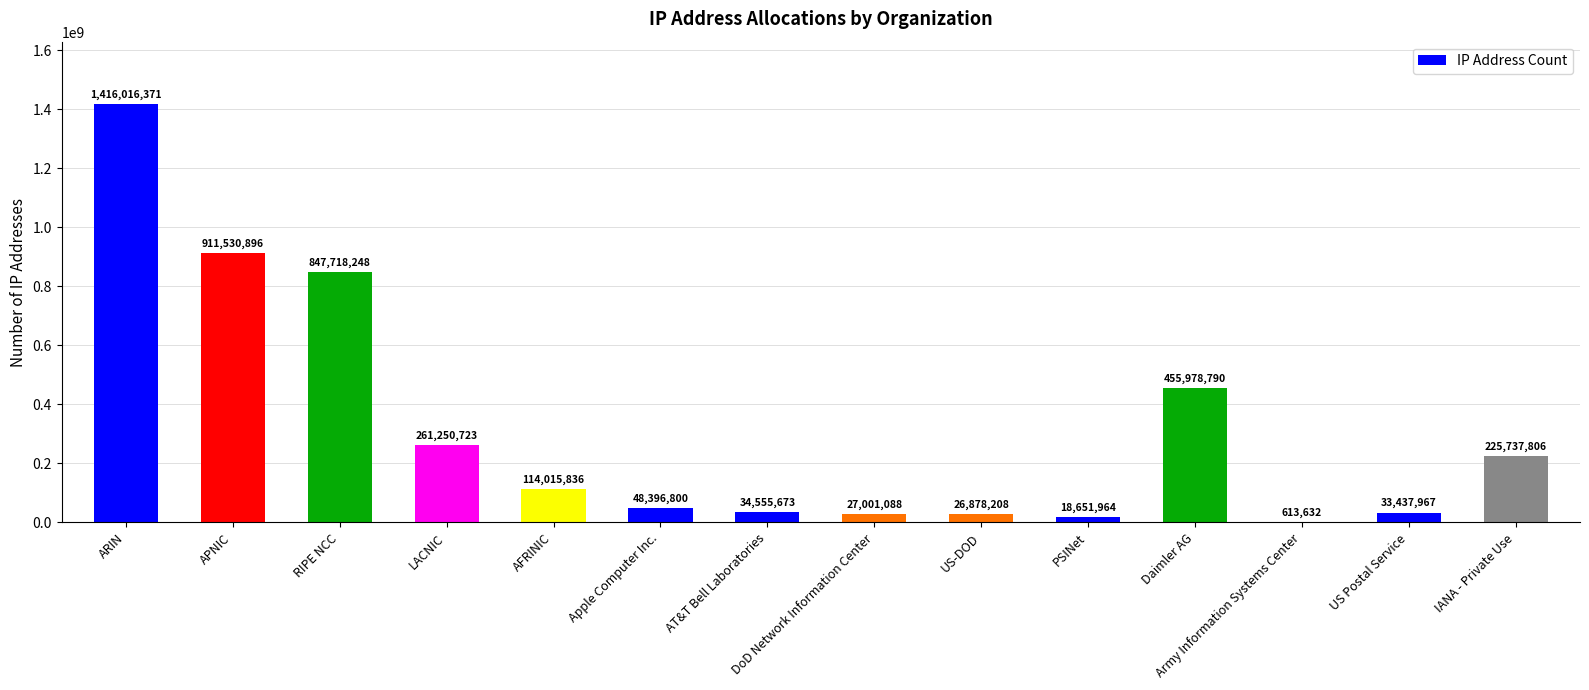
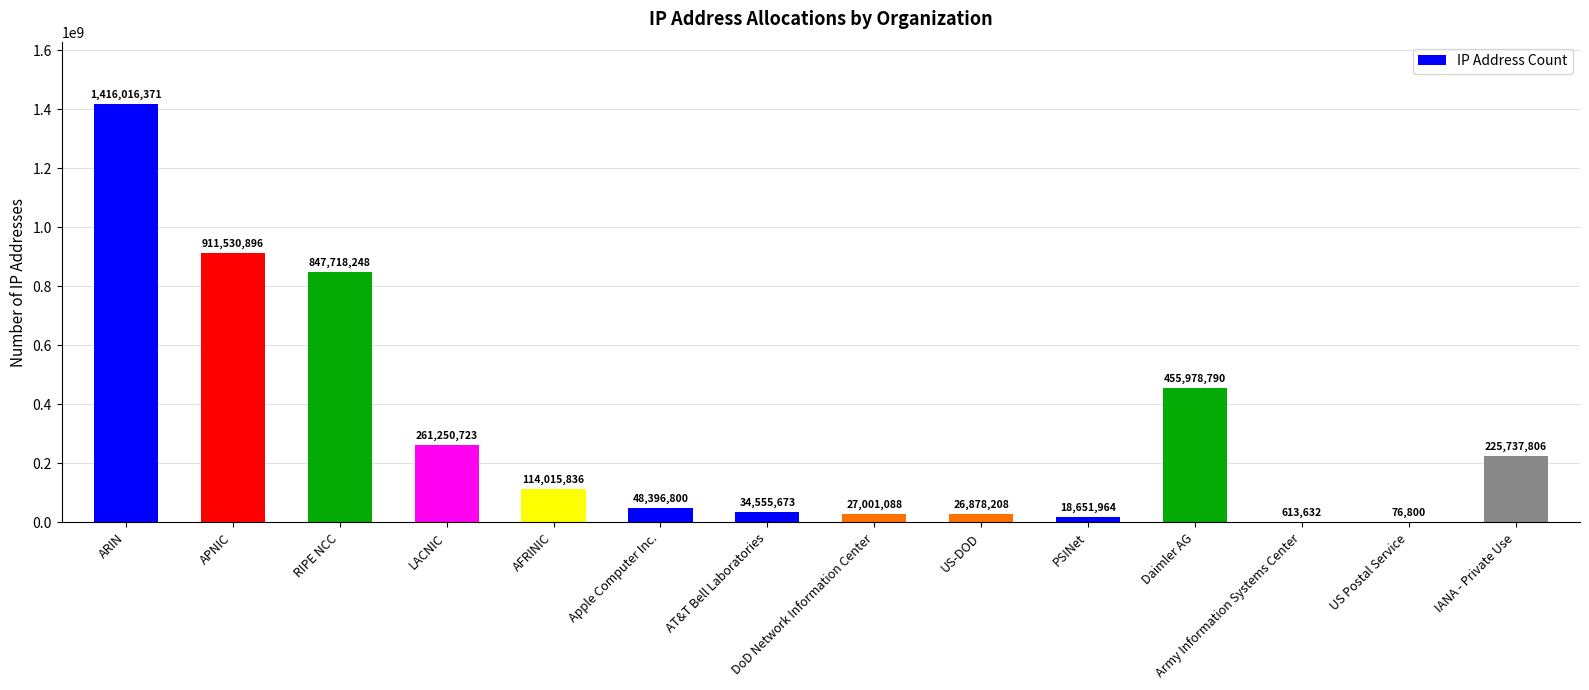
  {
    "ARIN": "1,416,016,371",
    "APNIC": "911,530,896",
    "RIPE NCC": "847,718,248",
    "LACNIC": "261,250,723",
    "AFRINIC": "114,015,836",
    "Apple Computer Inc.": "48,396,800",
    "AT&T Bell Laboratories": "34,555,673",
    "DoD Network Information Center": "27,001,088",
    "US-DOD": "26,878,208",
    "PSINet": "18,651,964",
    "Daimler AG": "455,978,790",
    "Army Information Systems Center": "613,632",
-   "US Postal Service": "33,437,967",
+   "US Postal Service": "76,800",
    "IANA - Private Use": "225,737,806"
  }
